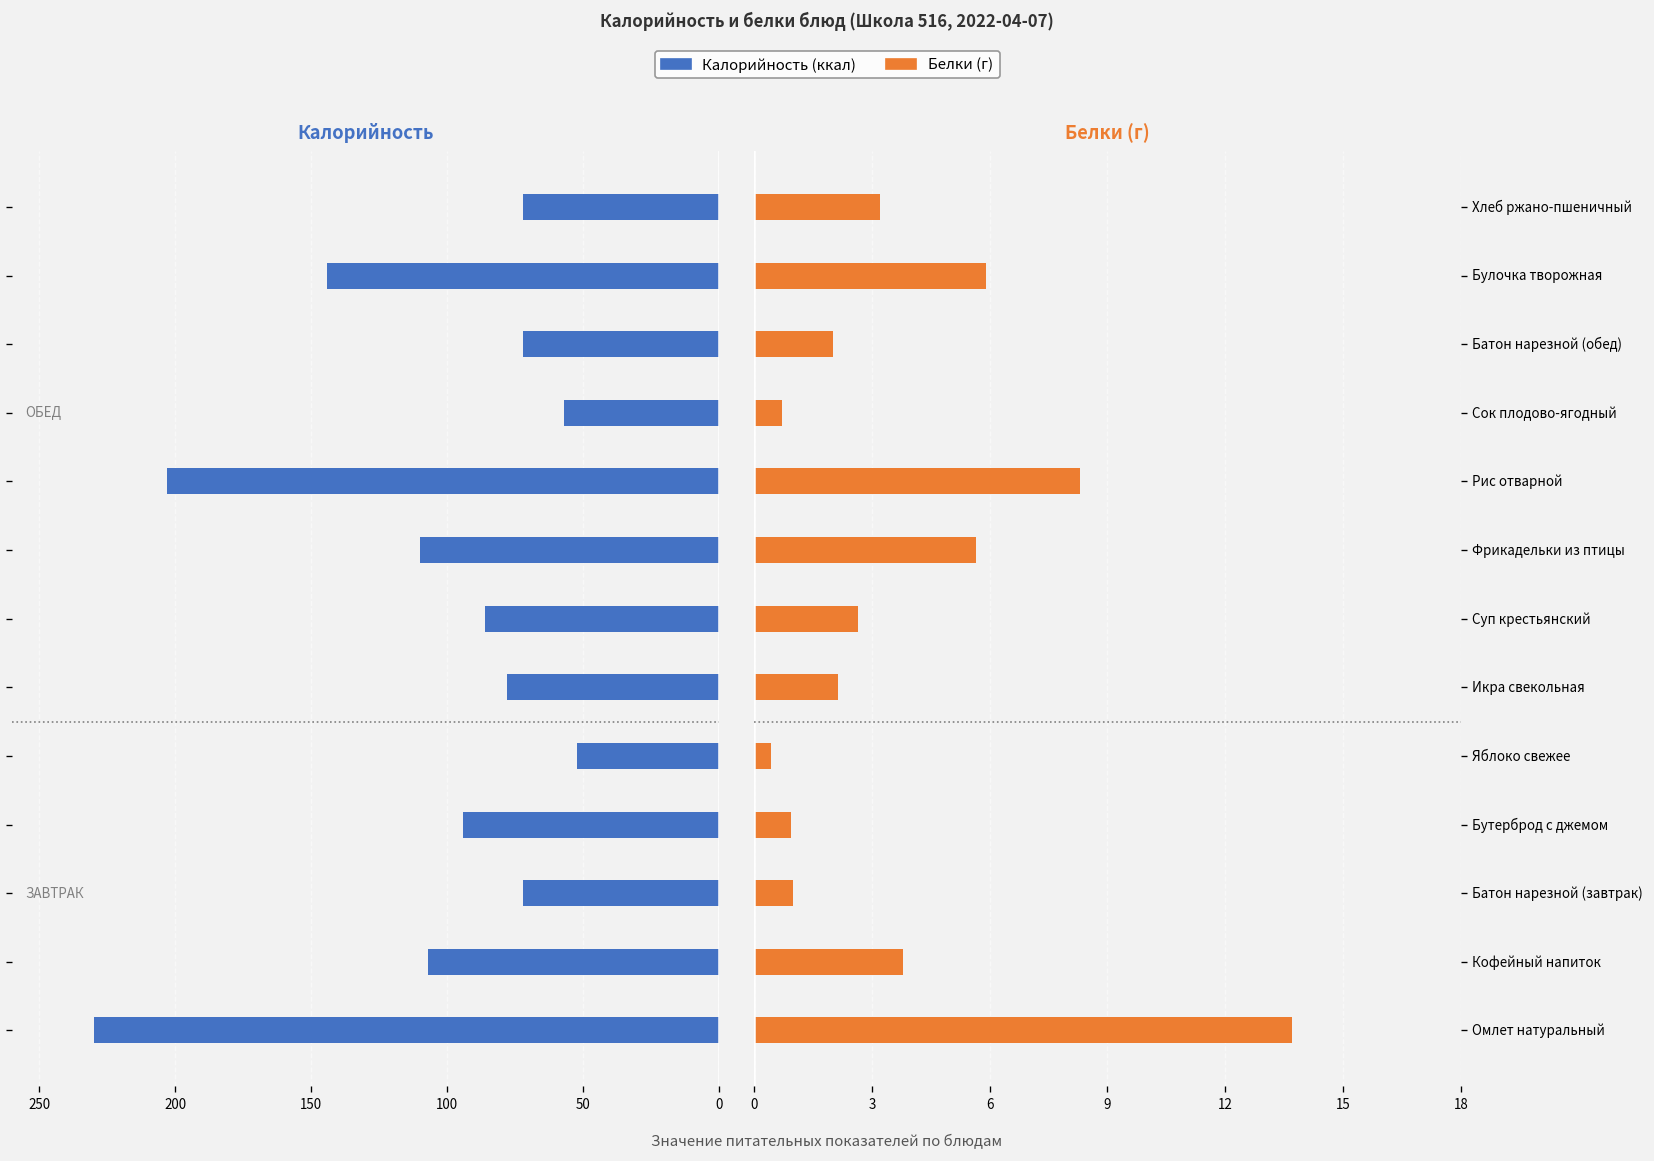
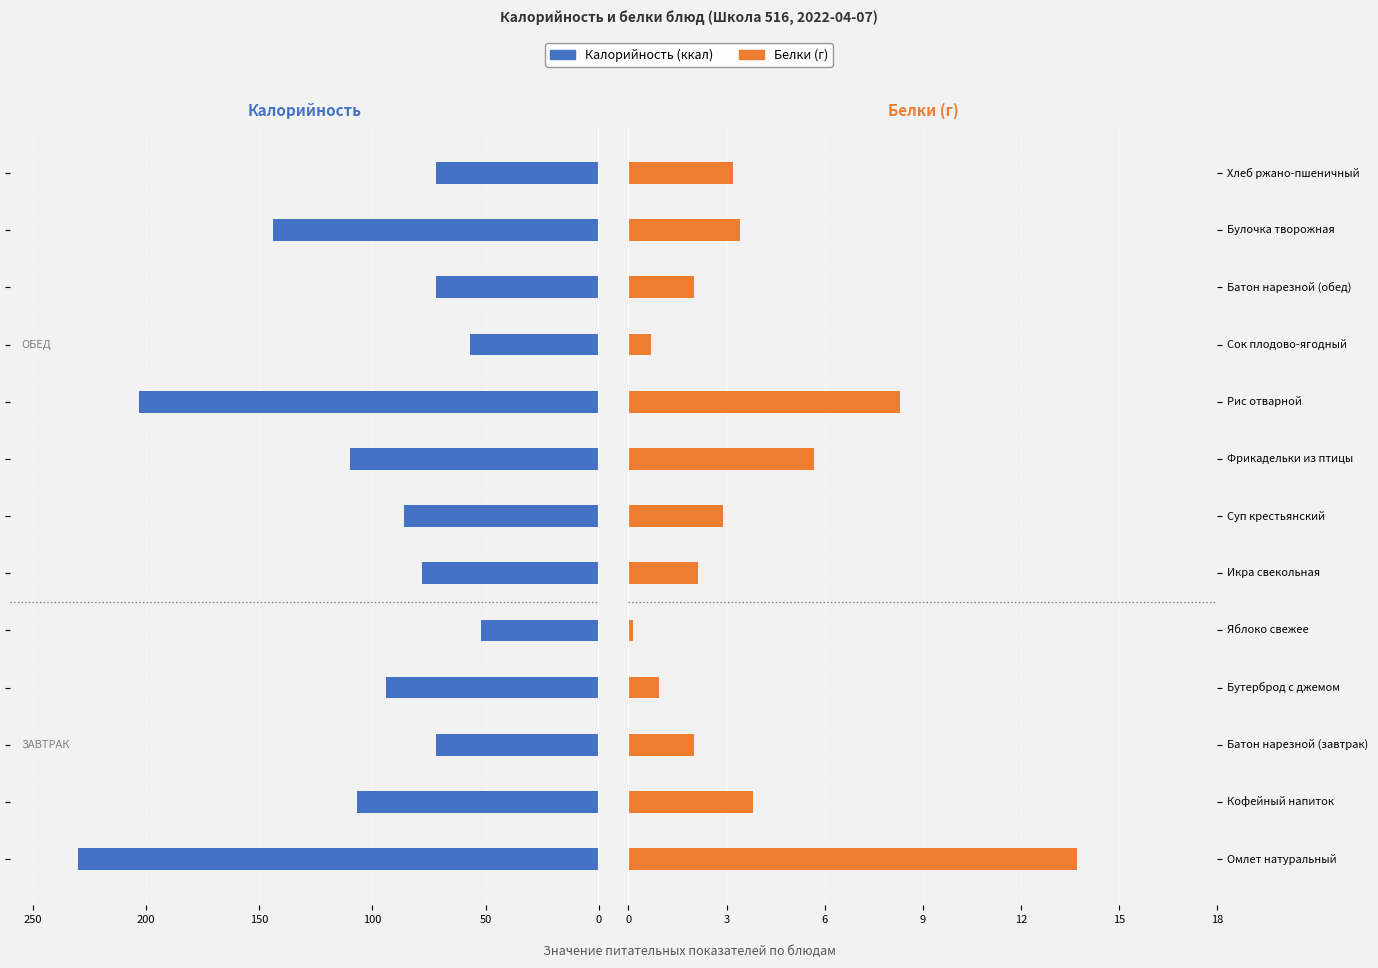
  {
    "Белки (г)": {
      "Хлеб ржано-пшеничный": 3.2,
-     "Булочка творожная": 5.9,
+     "Булочка творожная": 3.4,
      "Батон нарезной (обед)": 2.0,
      "Сок плодово-ягодный": 0.7,
      "Рис отварной": 8.3,
      "Фрикадельки из птицы": 5.7,
-     "Суп крестьянский": 2.6,
+     "Суп крестьянский": 2.9,
      "Икра свекольная": 2.1,
-     "Яблоко свежее": 0.4,
+     "Яблоко свежее": 0.1,
      "Бутерброд с джемом": 1.0,
-     "Батон нарезной (завтрак)": 1,
+     "Батон нарезной (завтрак)": 2,
      "Кофейный напиток": 3.8,
      "Омлет натуральный": 13.7
    }
  }
